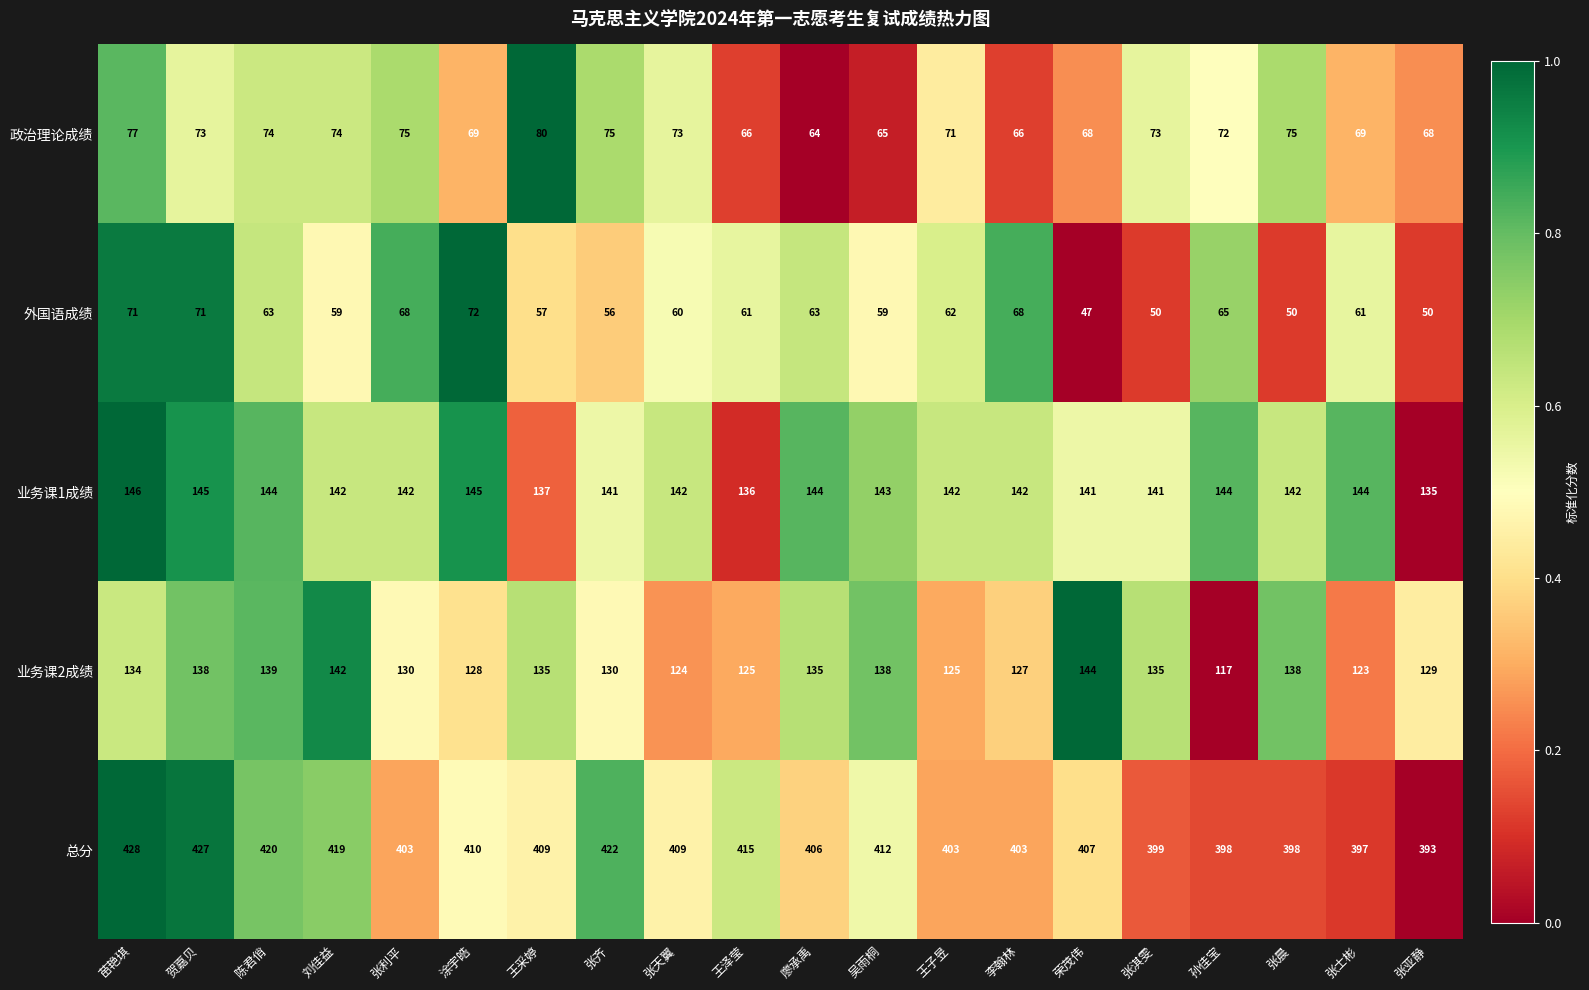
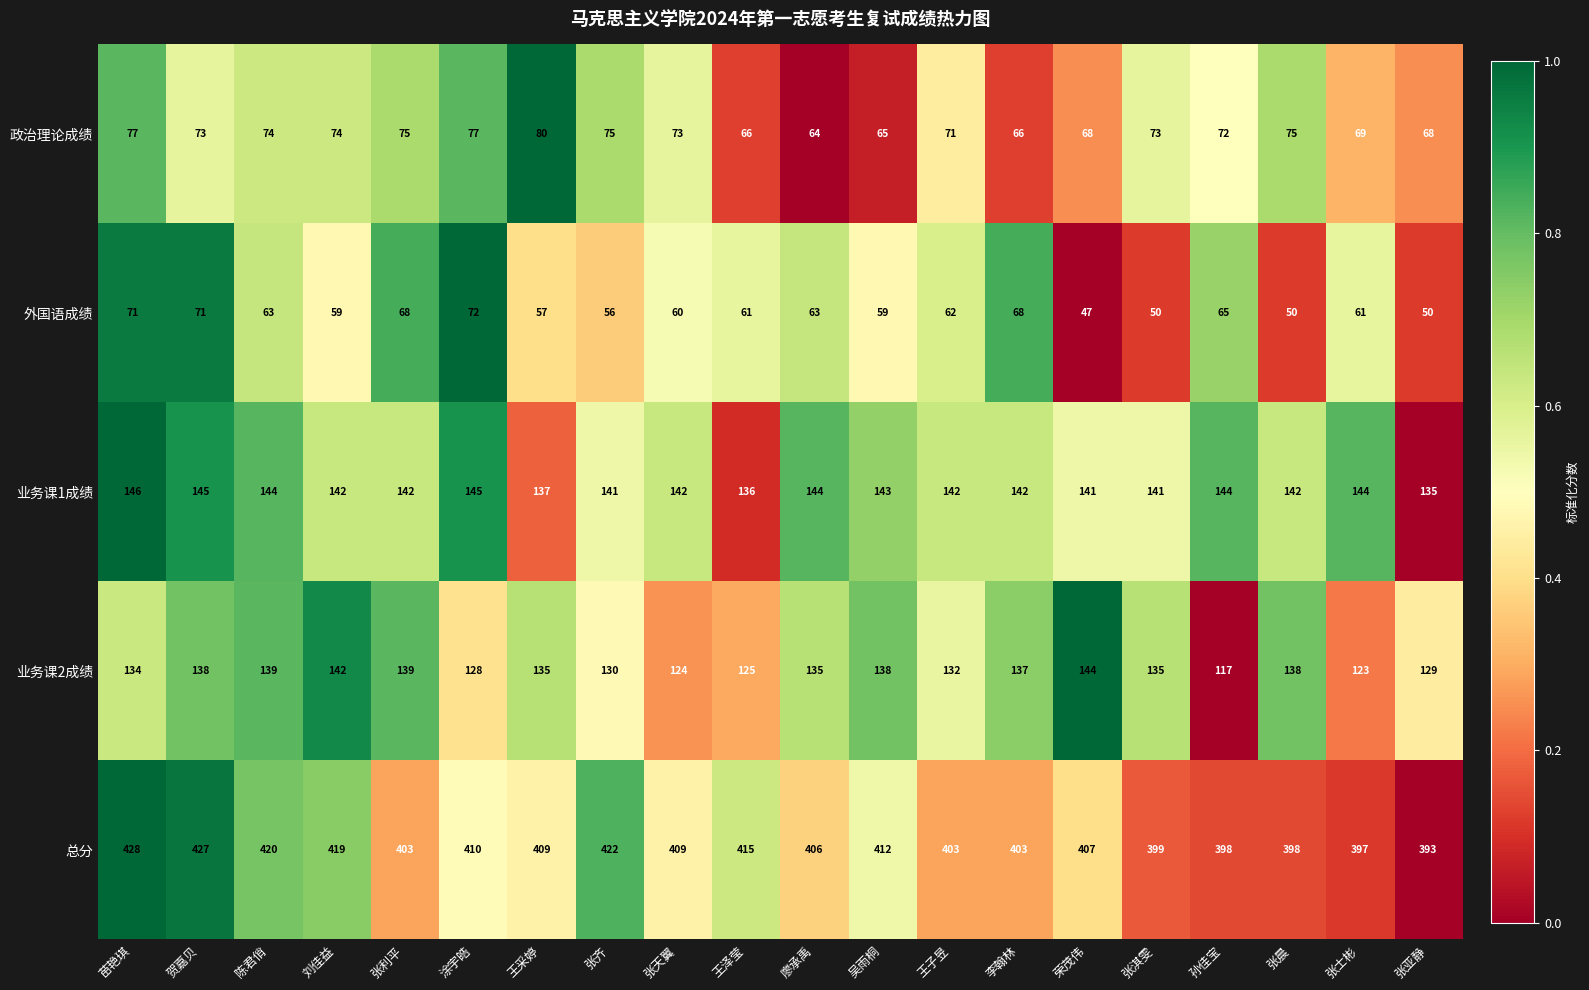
  {
    "政治理论成绩": {
      "苗艳琪": 77,
      "贺嘉贝": 73,
      "陈君俏": 74,
      "刘佳益": 74,
      "张利平": 75,
-     "涂宇皓": 69,
+     "涂宇皓": 77,
      "王采婷": 80,
      "张齐": 75,
      "张天翼": 73,
      "王泽莹": 66,
      "廖承禹": 64,
      "吴雨桐": 65,
      "王子昱": 71,
      "李翰林": 66,
      "荣茂伟": 68,
      "张淇雯": 73,
      "孙佳宝": 72,
      "张晨": 75,
      "张士彬": 69,
      "张亚静": 68
    },
    "外国语成绩": {
      "苗艳琪": 71,
      "贺嘉贝": 71,
      "陈君俏": 63,
      "刘佳益": 59,
      "张利平": 68,
      "涂宇皓": 72,
      "王采婷": 57,
      "张齐": 56,
      "张天翼": 60,
      "王泽莹": 61,
      "廖承禹": 63,
      "吴雨桐": 59,
      "王子昱": 62,
      "李翰林": 68,
      "荣茂伟": 47,
      "张淇雯": 50,
      "孙佳宝": 65,
      "张晨": 50,
      "张士彬": 61,
      "张亚静": 50
    },
    "业务课1成绩": {
      "苗艳琪": 146,
      "贺嘉贝": 145,
      "陈君俏": 144,
      "刘佳益": 142,
      "张利平": 142,
      "涂宇皓": 145,
      "王采婷": 137,
      "张齐": 141,
      "张天翼": 142,
      "王泽莹": 136,
      "廖承禹": 144,
      "吴雨桐": 143,
      "王子昱": 142,
      "李翰林": 142,
      "荣茂伟": 141,
      "张淇雯": 141,
      "孙佳宝": 144,
      "张晨": 142,
      "张士彬": 144,
      "张亚静": 135
    },
    "业务课2成绩": {
      "苗艳琪": 134,
      "贺嘉贝": 138,
      "陈君俏": 139,
      "刘佳益": 142,
-     "张利平": 130,
+     "张利平": 139,
      "涂宇皓": 128,
      "王采婷": 135,
      "张齐": 130,
      "张天翼": 124,
      "王泽莹": 125,
      "廖承禹": 135,
      "吴雨桐": 138,
-     "王子昱": 125,
-     "李翰林": 127,
+     "王子昱": 132,
+     "李翰林": 137,
      "荣茂伟": 144,
      "张淇雯": 135,
      "孙佳宝": 117,
      "张晨": 138,
      "张士彬": 123,
      "张亚静": 129
    },
    "总分": {
      "苗艳琪": 428,
      "贺嘉贝": 427,
      "陈君俏": 420,
      "刘佳益": 419,
      "张利平": 403,
      "涂宇皓": 410,
      "王采婷": 409,
      "张齐": 422,
      "张天翼": 409,
      "王泽莹": 415,
      "廖承禹": 406,
      "吴雨桐": 412,
      "王子昱": 403,
      "李翰林": 403,
      "荣茂伟": 407,
      "张淇雯": 399,
      "孙佳宝": 398,
      "张晨": 398,
      "张士彬": 397,
      "张亚静": 393
    }
  }
